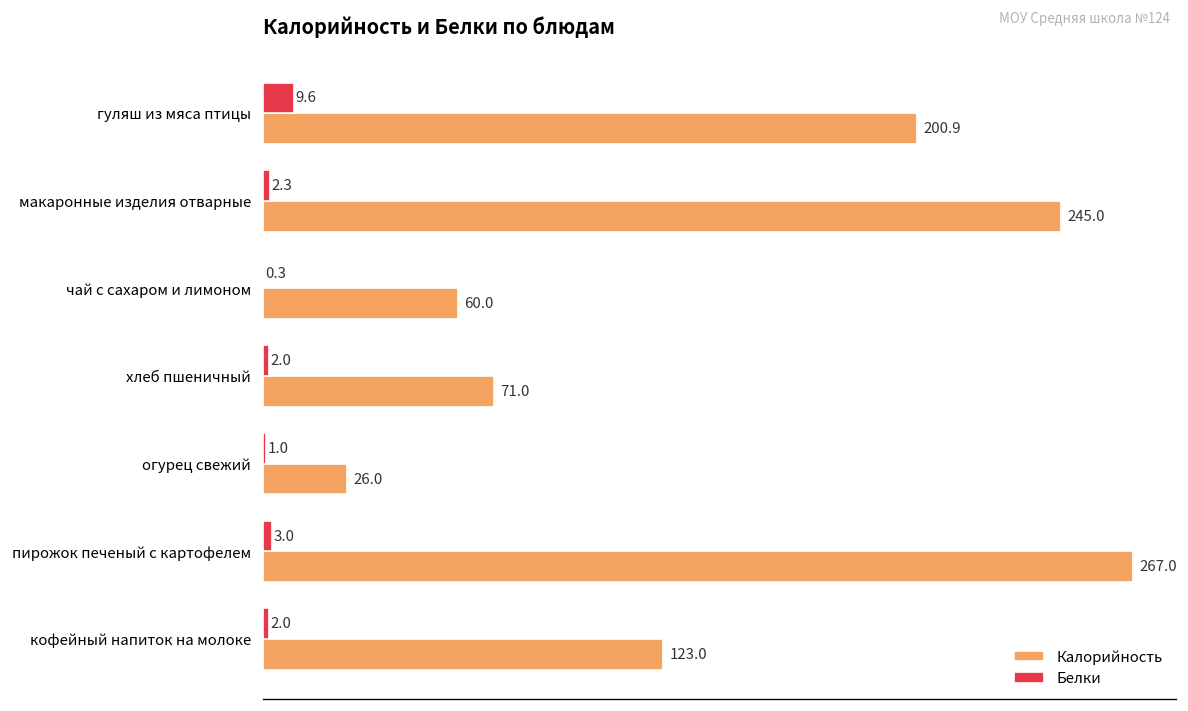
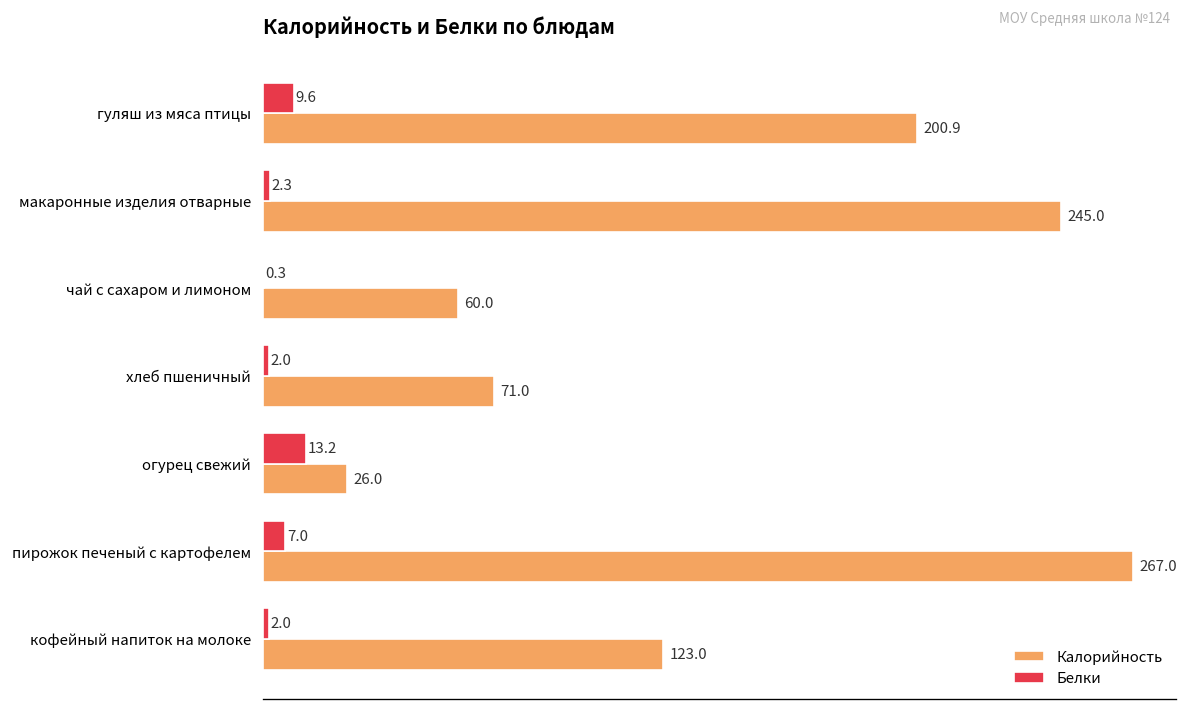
  {
    "Калорийность": {
      "гуляш из мяса птицы": 200.9,
      "макаронные изделия отварные": 245.0,
      "чай с сахаром и лимоном": 60.0,
      "хлеб пшеничный": 71.0,
      "огурец свежий": 26.0,
      "пирожок печеный с картофелем": 267.0,
      "кофейный напиток на молоке": 123.0
    },
    "Белки": {
      "гуляш из мяса птицы": 9.6,
      "макаронные изделия отварные": 2.3,
      "чай с сахаром и лимоном": 0.3,
      "хлеб пшеничный": 2.0,
-     "огурец свежий": 1.0,
-     "пирожок печеный с картофелем": 3.0,
+     "огурец свежий": 13.2,
+     "пирожок печеный с картофелем": 7.0,
      "кофейный напиток на молоке": 2.0
    }
  }
